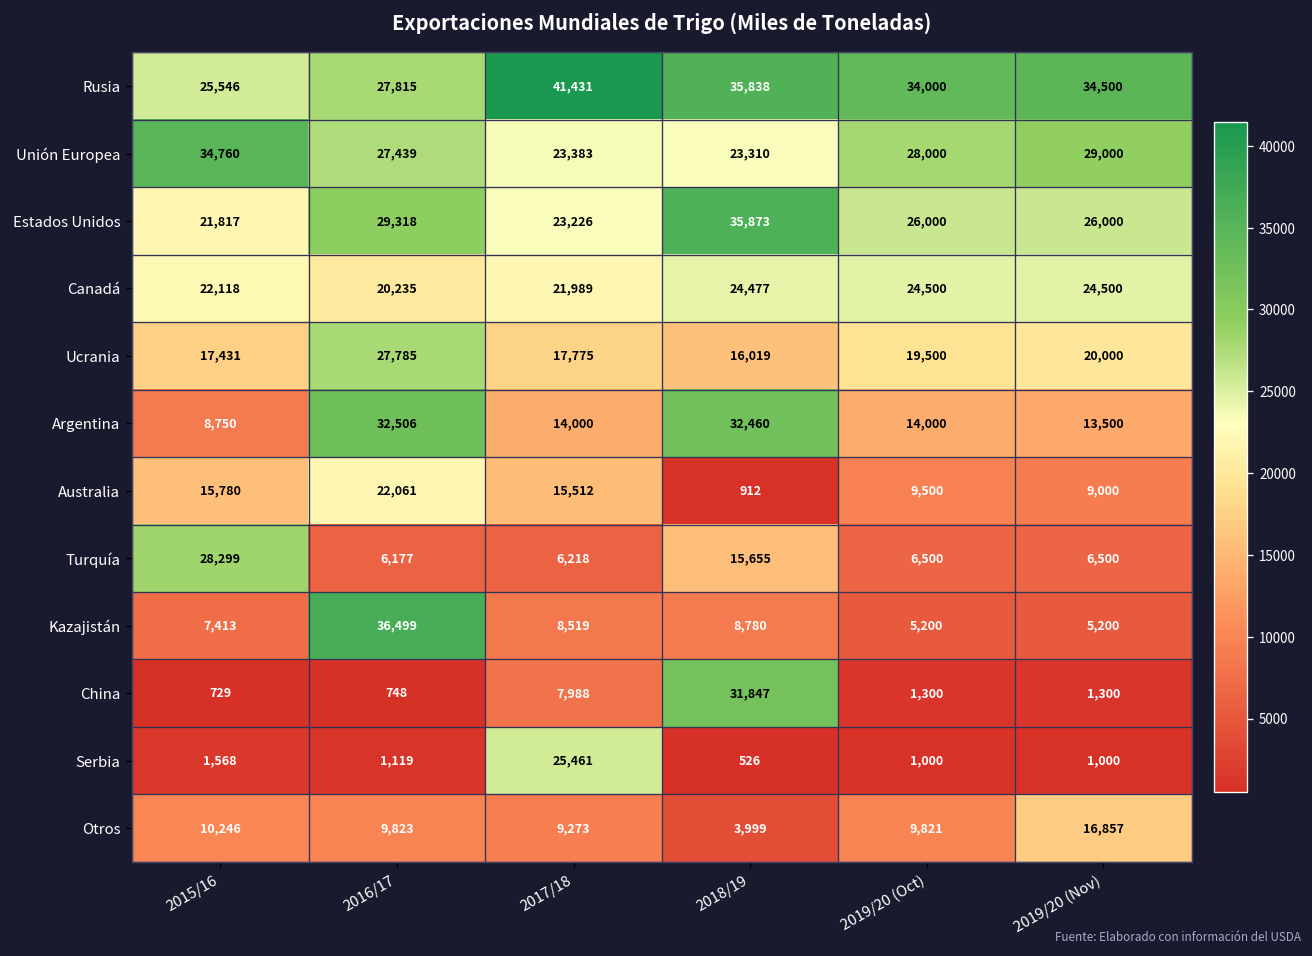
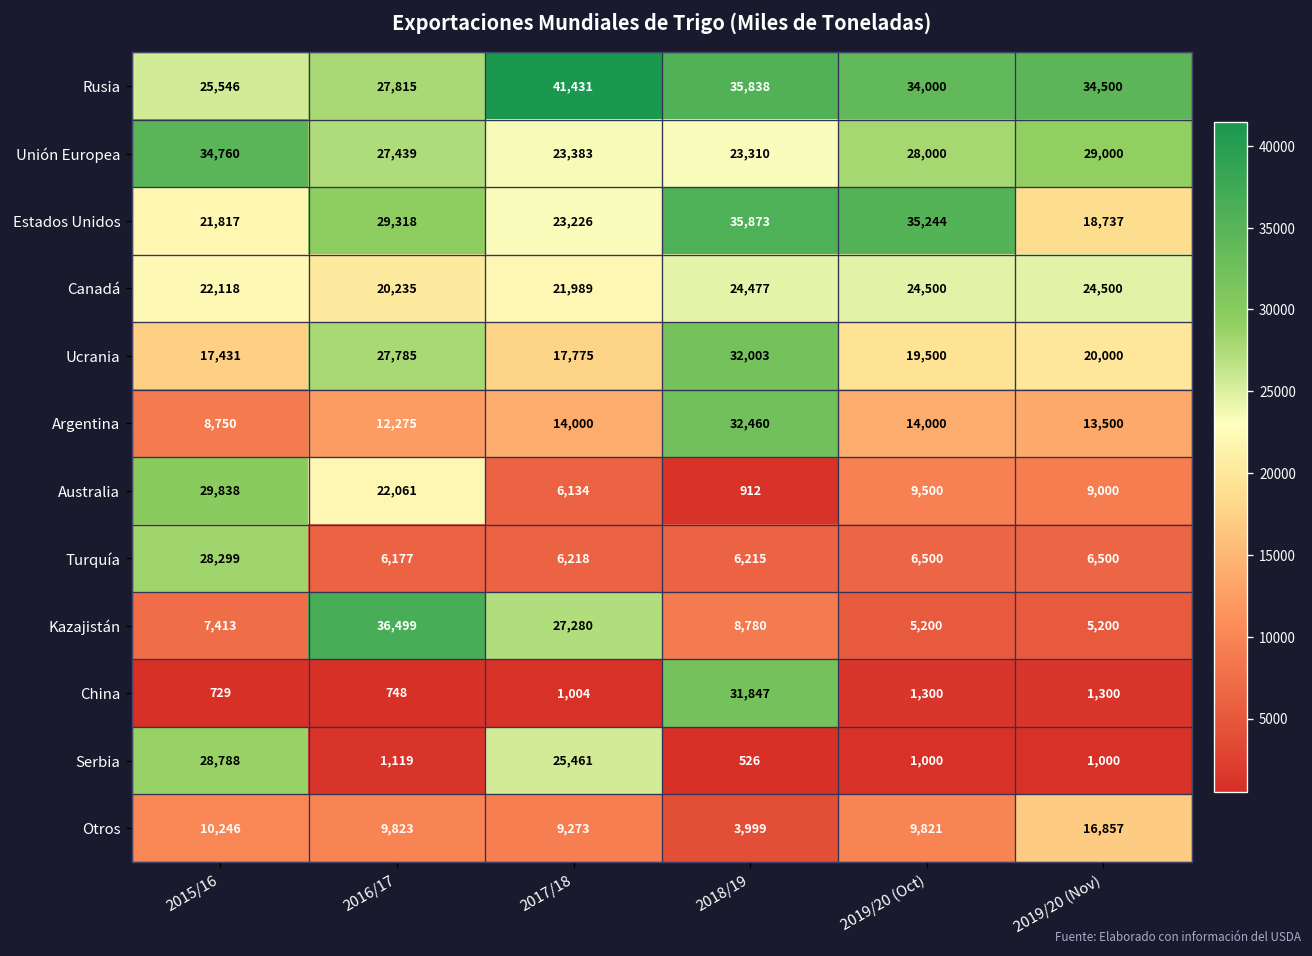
  {
    "Rusia": {
      "2015/16": "25,546",
      "2016/17": "27,815",
      "2017/18": "41,431",
      "2018/19": "35,838",
      "2019/20 (Oct)": "34,000",
      "2019/20 (Nov)": "34,500"
    },
    "Unión Europea": {
      "2015/16": "34,760",
      "2016/17": "27,439",
      "2017/18": "23,383",
      "2018/19": "23,310",
      "2019/20 (Oct)": "28,000",
      "2019/20 (Nov)": "29,000"
    },
    "Estados Unidos": {
      "2015/16": "21,817",
      "2016/17": "29,318",
      "2017/18": "23,226",
      "2018/19": "35,873",
-     "2019/20 (Oct)": "26,000",
-     "2019/20 (Nov)": "26,000"
+     "2019/20 (Oct)": "35,244",
+     "2019/20 (Nov)": "18,737"
    },
    "Canadá": {
      "2015/16": "22,118",
      "2016/17": "20,235",
      "2017/18": "21,989",
      "2018/19": "24,477",
      "2019/20 (Oct)": "24,500",
      "2019/20 (Nov)": "24,500"
    },
    "Ucrania": {
      "2015/16": "17,431",
      "2016/17": "27,785",
      "2017/18": "17,775",
-     "2018/19": "16,019",
+     "2018/19": "32,003",
      "2019/20 (Oct)": "19,500",
      "2019/20 (Nov)": "20,000"
    },
    "Argentina": {
      "2015/16": "8,750",
-     "2016/17": "32,506",
+     "2016/17": "12,275",
      "2017/18": "14,000",
      "2018/19": "32,460",
      "2019/20 (Oct)": "14,000",
      "2019/20 (Nov)": "13,500"
    },
    "Australia": {
-     "2015/16": "15,780",
+     "2015/16": "29,838",
      "2016/17": "22,061",
-     "2017/18": "15,512",
+     "2017/18": "6,134",
      "2018/19": "912",
      "2019/20 (Oct)": "9,500",
      "2019/20 (Nov)": "9,000"
    },
    "Turquía": {
      "2015/16": "28,299",
      "2016/17": "6,177",
      "2017/18": "6,218",
-     "2018/19": "15,655",
+     "2018/19": "6,215",
      "2019/20 (Oct)": "6,500",
      "2019/20 (Nov)": "6,500"
    },
    "Kazajistán": {
      "2015/16": "7,413",
      "2016/17": "36,499",
-     "2017/18": "8,519",
+     "2017/18": "27,280",
      "2018/19": "8,780",
      "2019/20 (Oct)": "5,200",
      "2019/20 (Nov)": "5,200"
    },
    "China": {
      "2015/16": "729",
      "2016/17": "748",
-     "2017/18": "7,988",
+     "2017/18": "1,004",
      "2018/19": "31,847",
      "2019/20 (Oct)": "1,300",
      "2019/20 (Nov)": "1,300"
    },
    "Serbia": {
-     "2015/16": "1,568",
+     "2015/16": "28,788",
      "2016/17": "1,119",
      "2017/18": "25,461",
      "2018/19": "526",
      "2019/20 (Oct)": "1,000",
      "2019/20 (Nov)": "1,000"
    },
    "Otros": {
      "2015/16": "10,246",
      "2016/17": "9,823",
      "2017/18": "9,273",
      "2018/19": "3,999",
      "2019/20 (Oct)": "9,821",
      "2019/20 (Nov)": "16,857"
    }
  }
